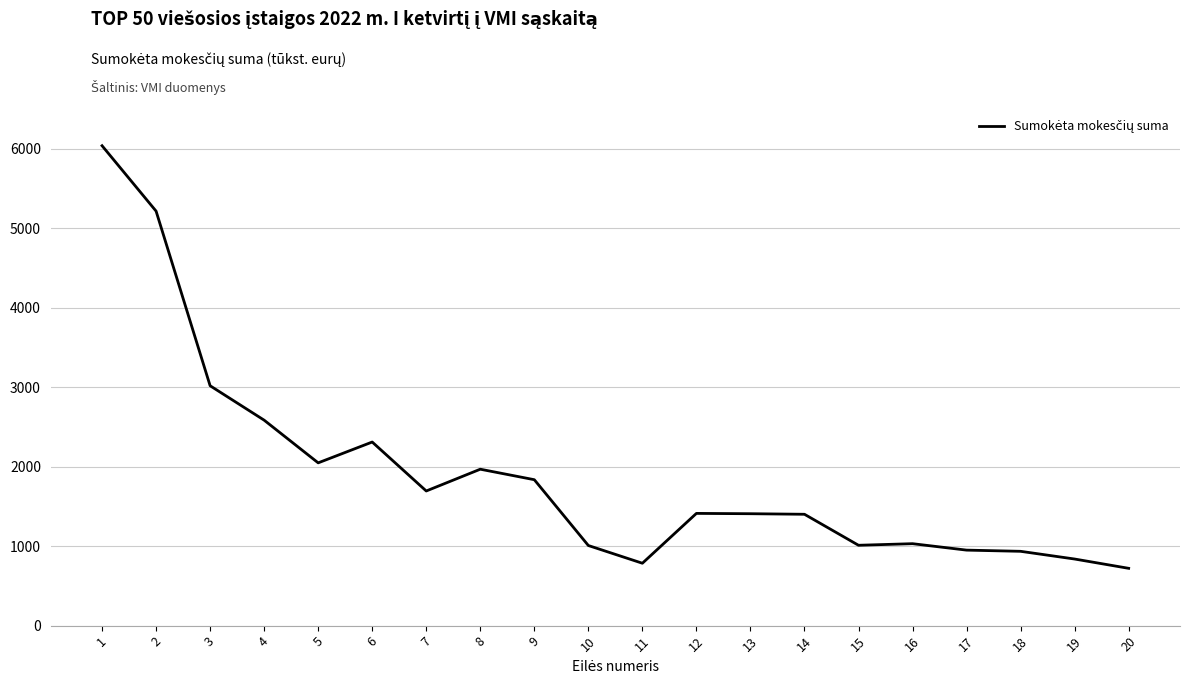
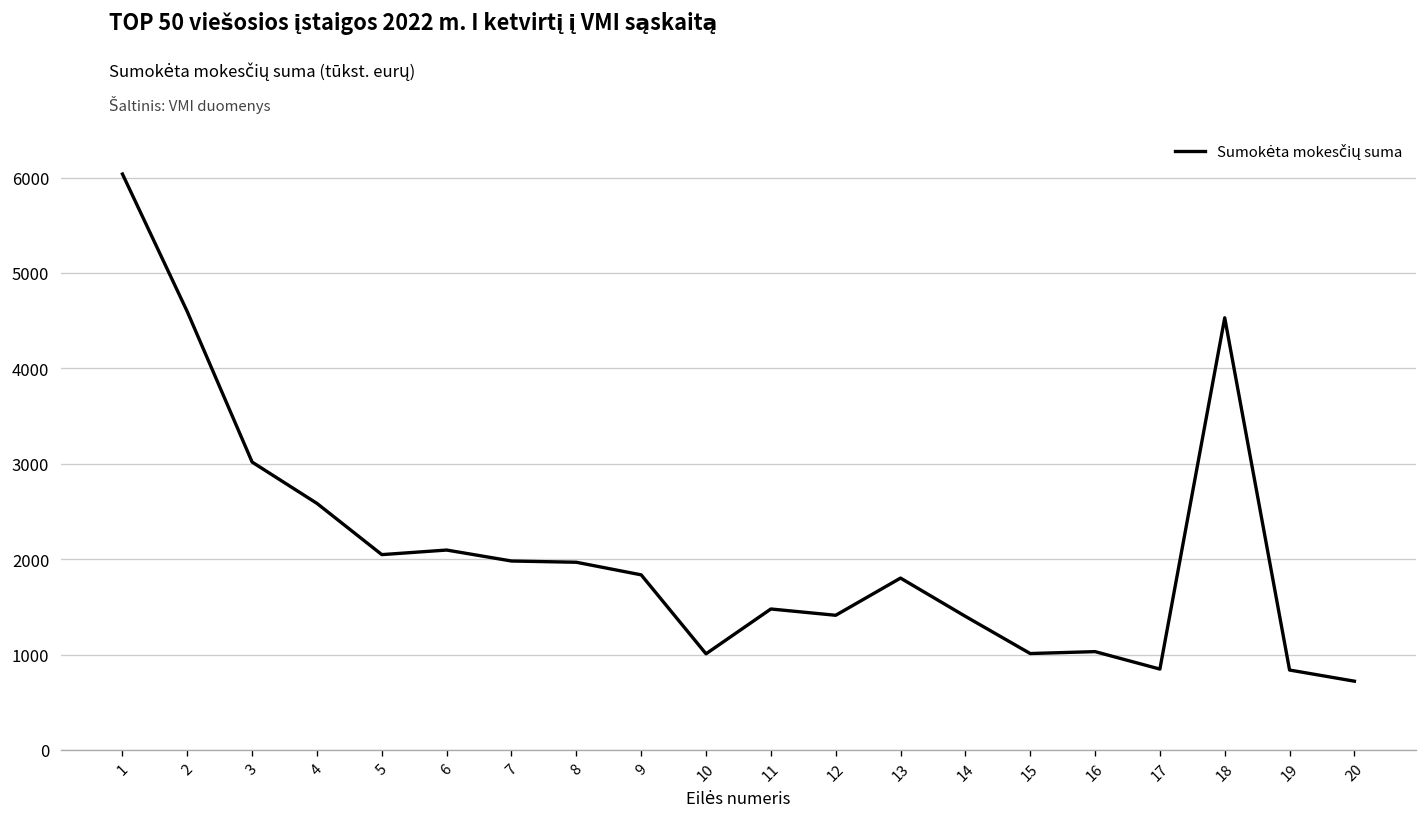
  {
    "1": 6000,
-   "2": 5200,
+   "2": 4600,
    "3": 3000,
    "4": 2600,
    "5": 2000,
-   "6": 2300,
-   "7": 1700,
+   "6": 2100,
+   "7": 2000,
    "8": 2000,
    "9": 1800,
    "10": 1000,
-   "11": 800,
+   "11": 1500,
    "12": 1400,
-   "13": 1400,
+   "13": 1800,
    "14": 1400,
    "15": 1000,
    "16": 1000,
-   "17": 1000,
-   "18": 900,
+   "17": 800,
+   "18": 4500,
    "19": 800,
    "20": 700
  }
